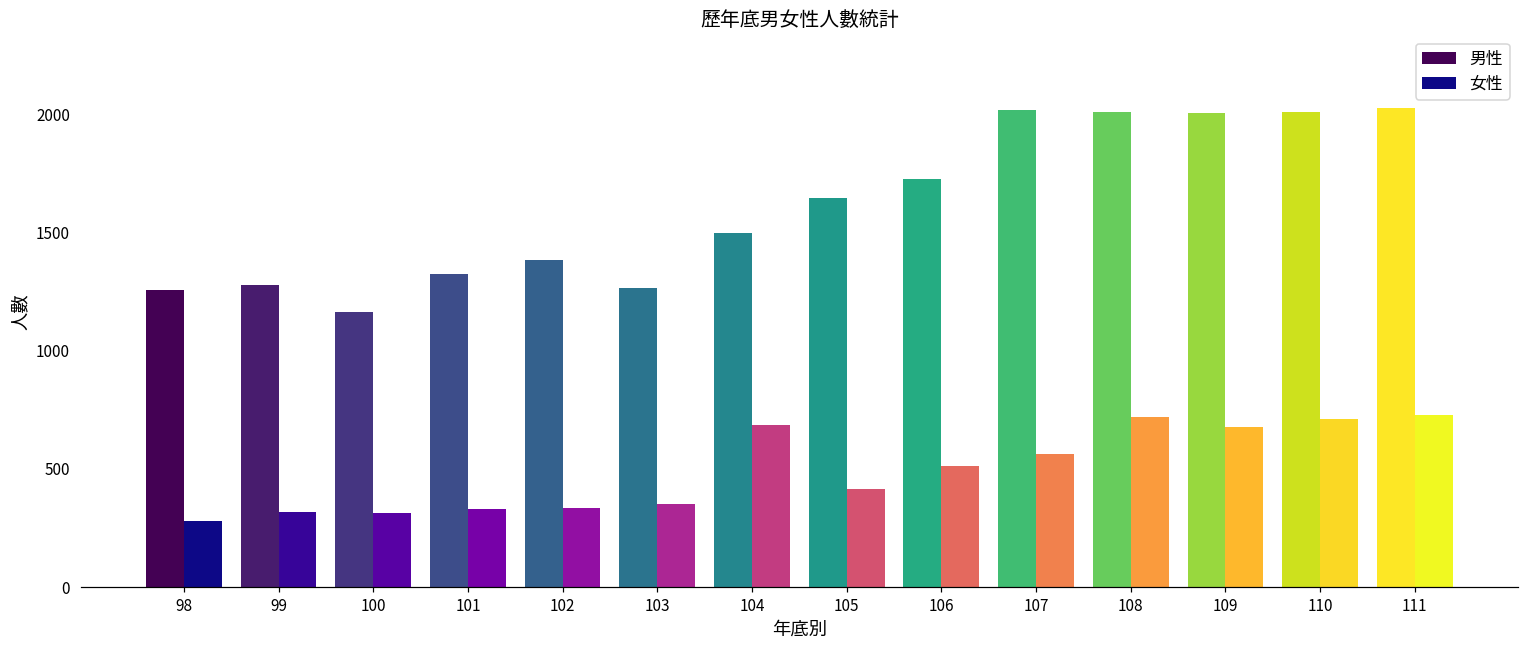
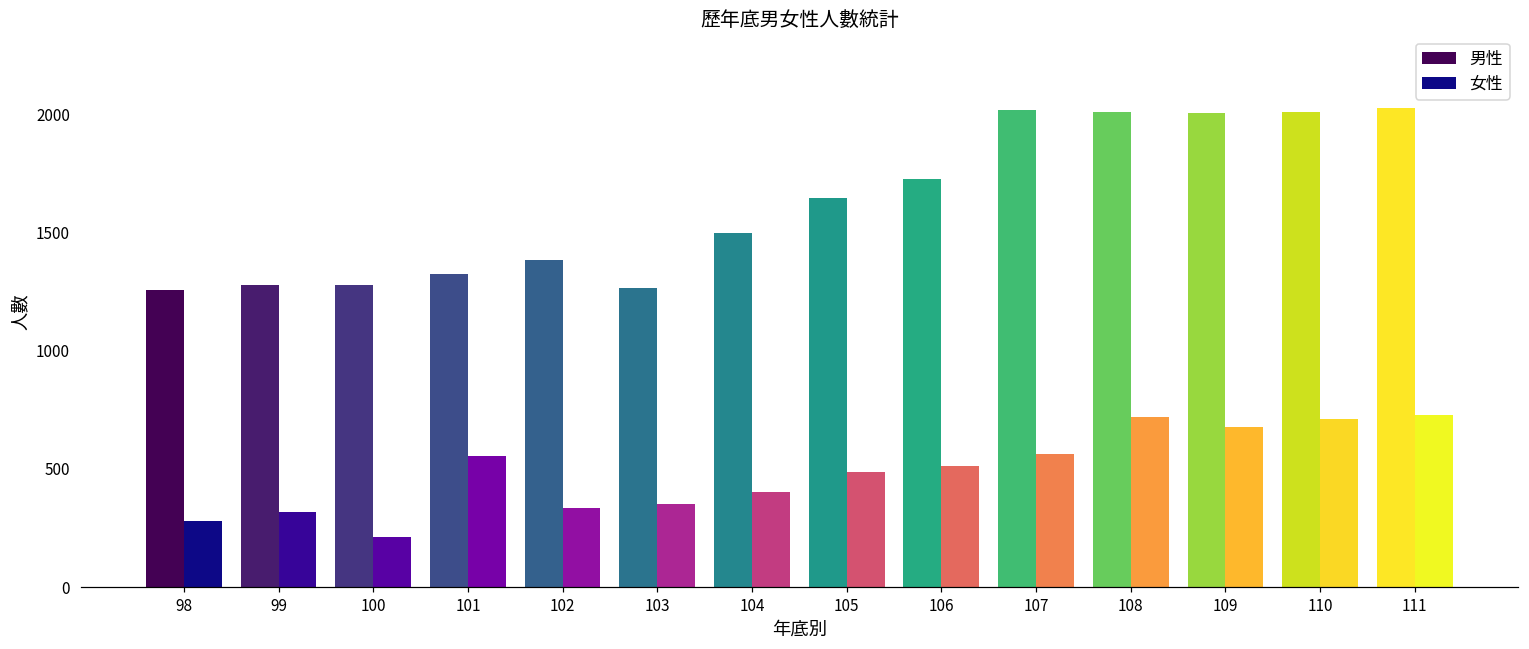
  {
    "男性": {
      "98": 1260,
      "99": 1280,
-     "100": 1170,
+     "100": 1280,
      "101": 1330,
      "102": 1390,
      "103": 1270,
      "104": 1500,
      "105": 1650,
      "106": 1730,
      "107": 2020,
      "108": 2010,
      "109": 2010,
      "110": 2010,
      "111": 2030
    },
    "女性": {
      "98": 280,
      "99": 320,
-     "100": 310,
-     "101": 330,
+     "100": 210,
+     "101": 560,
      "102": 340,
      "103": 350,
-     "104": 680,
-     "105": 420,
+     "104": 400,
+     "105": 490,
      "106": 510,
      "107": 570,
      "108": 720,
      "109": 680,
      "110": 710,
      "111": 730
    }
  }
